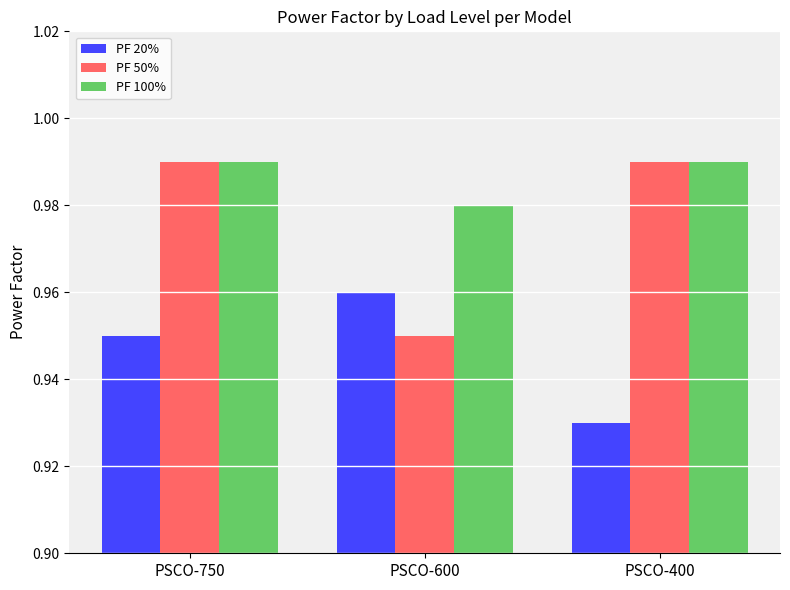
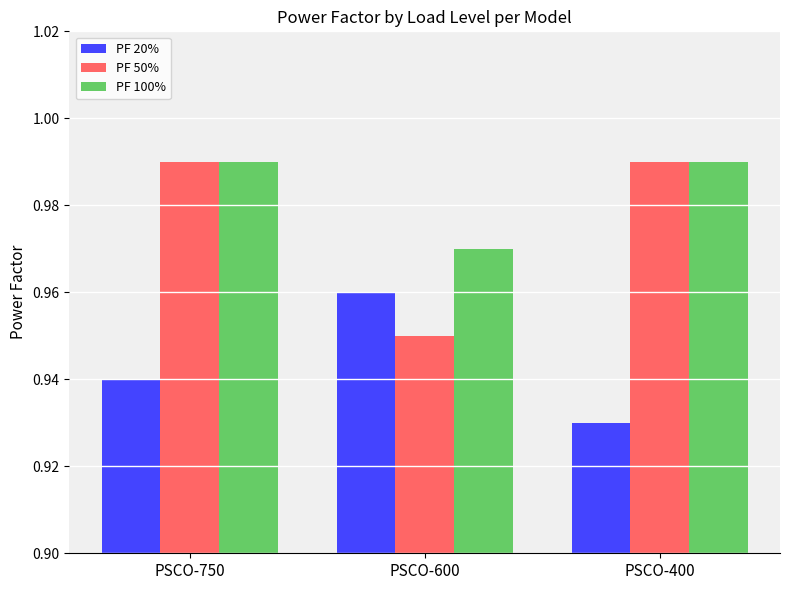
  {
    "PF 20%": {
-     "PSCO-750": 0.95,
+     "PSCO-750": 0.94,
      "PSCO-600": 0.96,
      "PSCO-400": 0.93
    },
    "PF 50%": {
      "PSCO-750": 0.99,
      "PSCO-600": 0.95,
      "PSCO-400": 0.99
    },
    "PF 100%": {
      "PSCO-750": 0.99,
-     "PSCO-600": 0.98,
+     "PSCO-600": 0.97,
      "PSCO-400": 0.99
    }
  }
